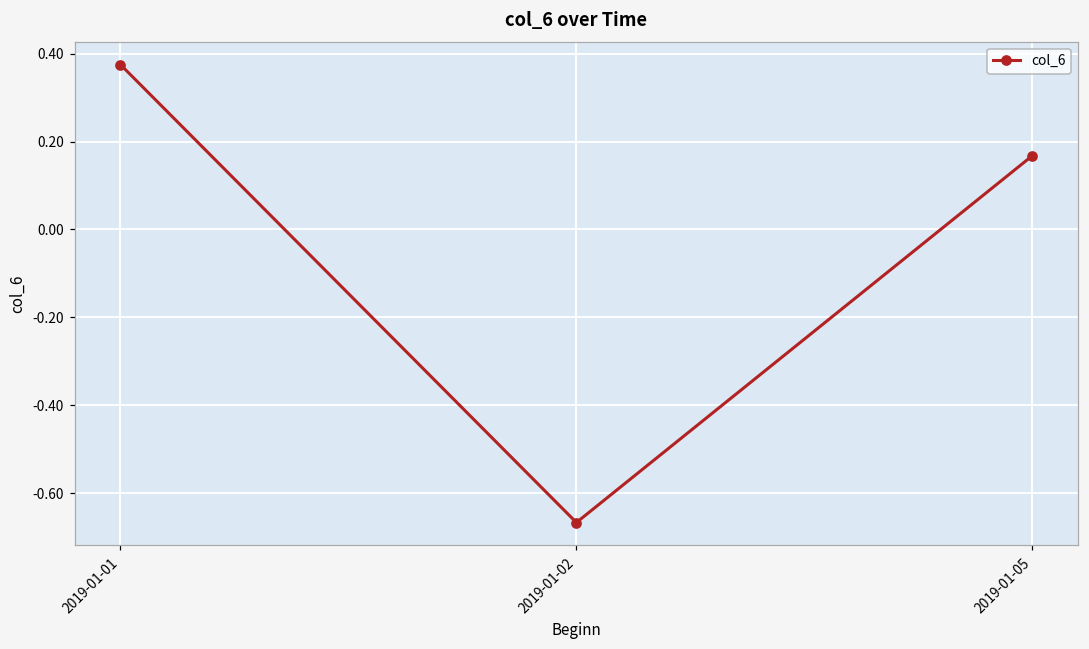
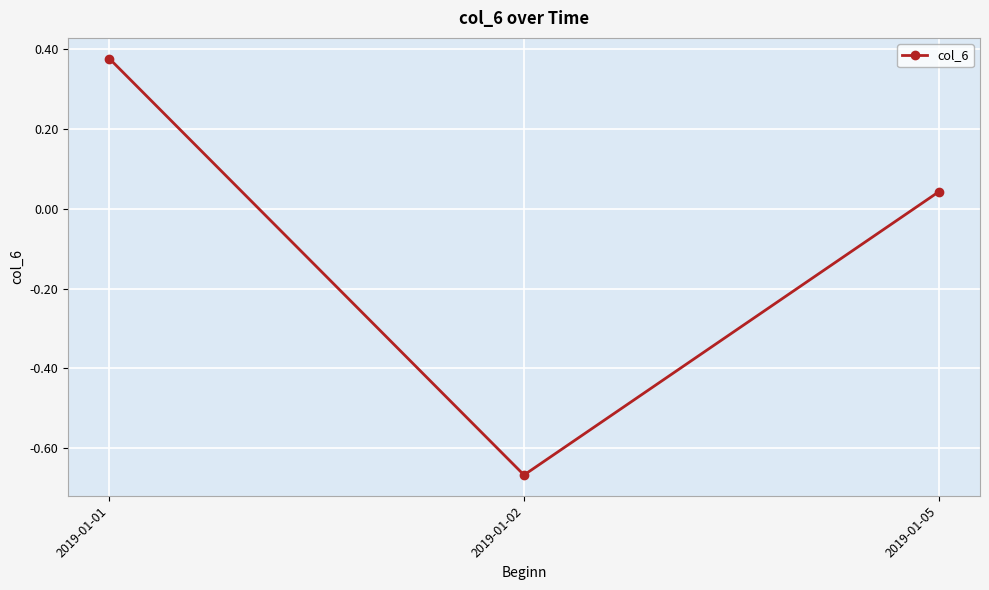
  {
    "2019-01-01": 0.38,
    "2019-01-02": -0.67,
-   "2019-01-05": 0.17
+   "2019-01-05": 0.04
  }
